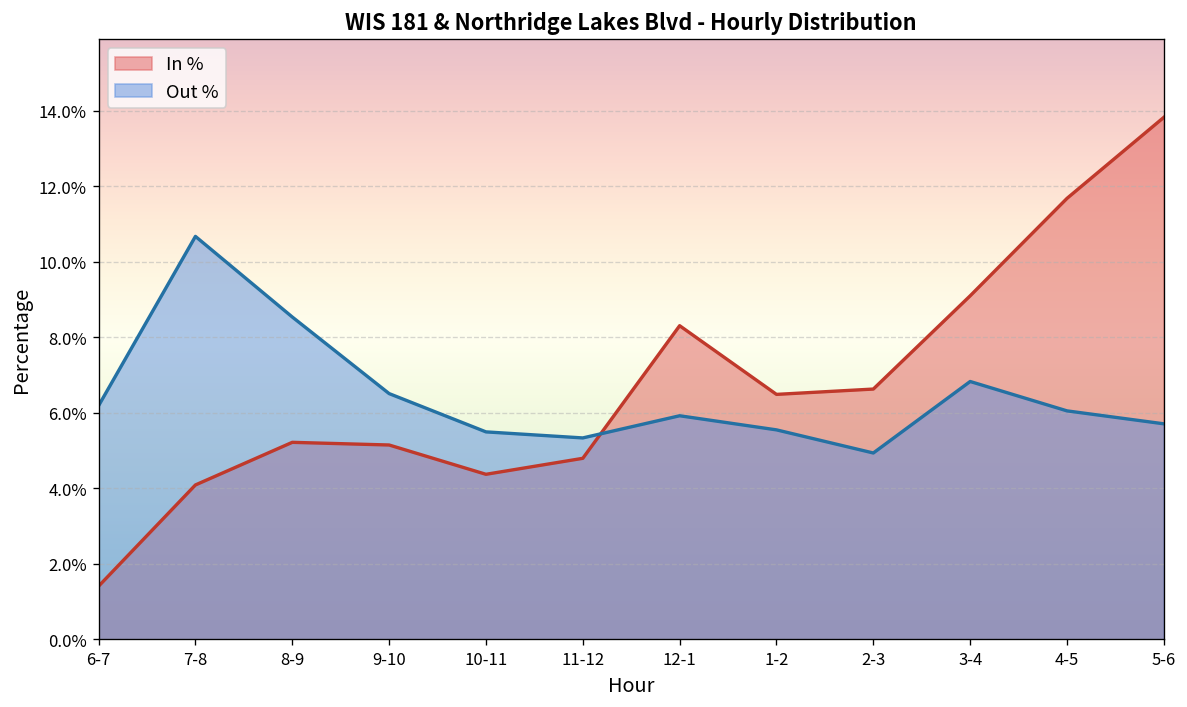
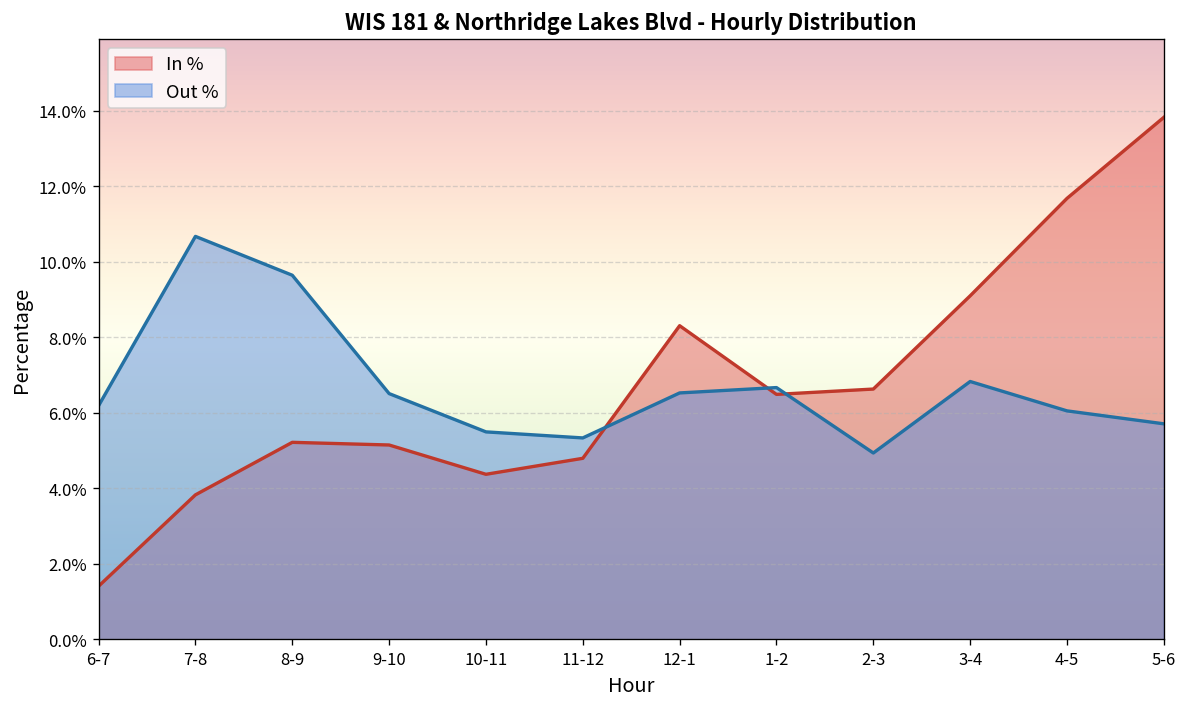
  {
    "In %": {
      "6-7": "1.4%",
-     "7-8": "4.1%",
+     "7-8": "3.8%",
      "8-9": "5.2%",
      "9-10": "5.2%",
      "10-11": "4.4%",
      "11-12": "4.8%",
      "12-1": "8.3%",
      "1-2": "6.5%",
      "2-3": "6.6%",
      "3-4": "9.1%",
      "4-5": "11.7%",
      "5-6": "13.8%"
    },
    "Out %": {
      "6-7": "6.2%",
      "7-8": "10.7%",
-     "8-9": "8.5%",
+     "8-9": "9.6%",
      "9-10": "6.5%",
      "10-11": "5.5%",
      "11-12": "5.3%",
-     "12-1": "5.9%",
-     "1-2": "5.6%",
+     "12-1": "6.5%",
+     "1-2": "6.7%",
      "2-3": "4.9%",
      "3-4": "6.8%",
      "4-5": "6.1%",
      "5-6": "5.7%"
    }
  }
